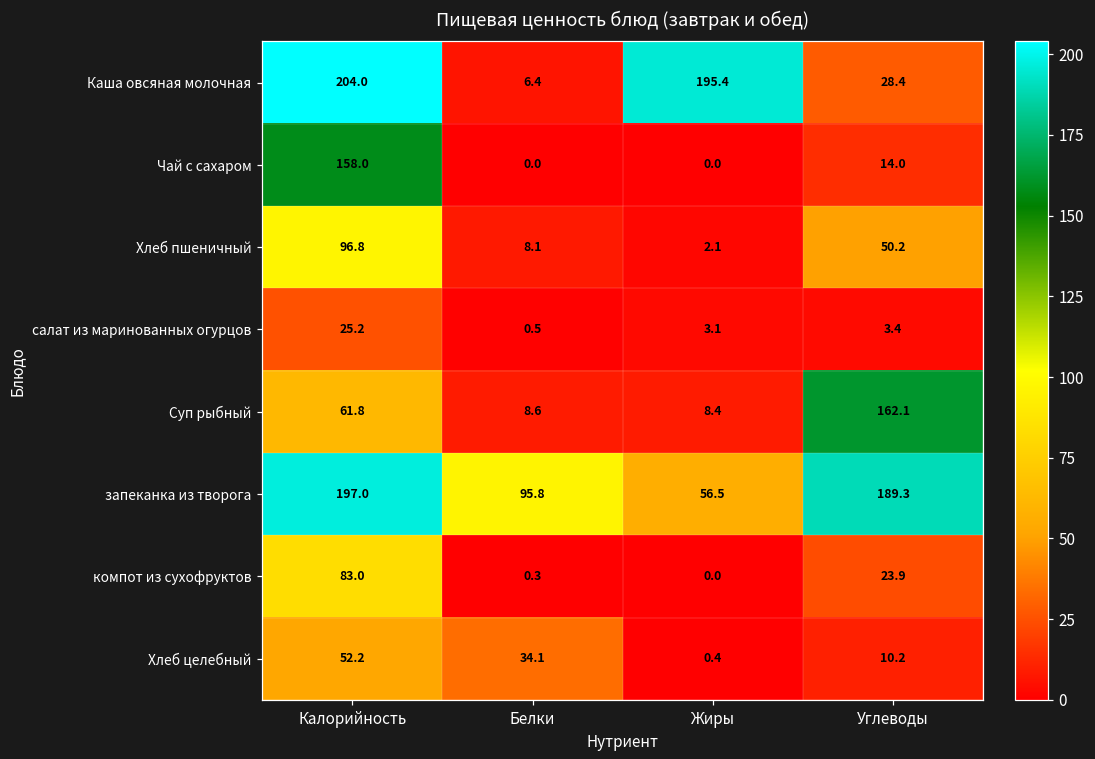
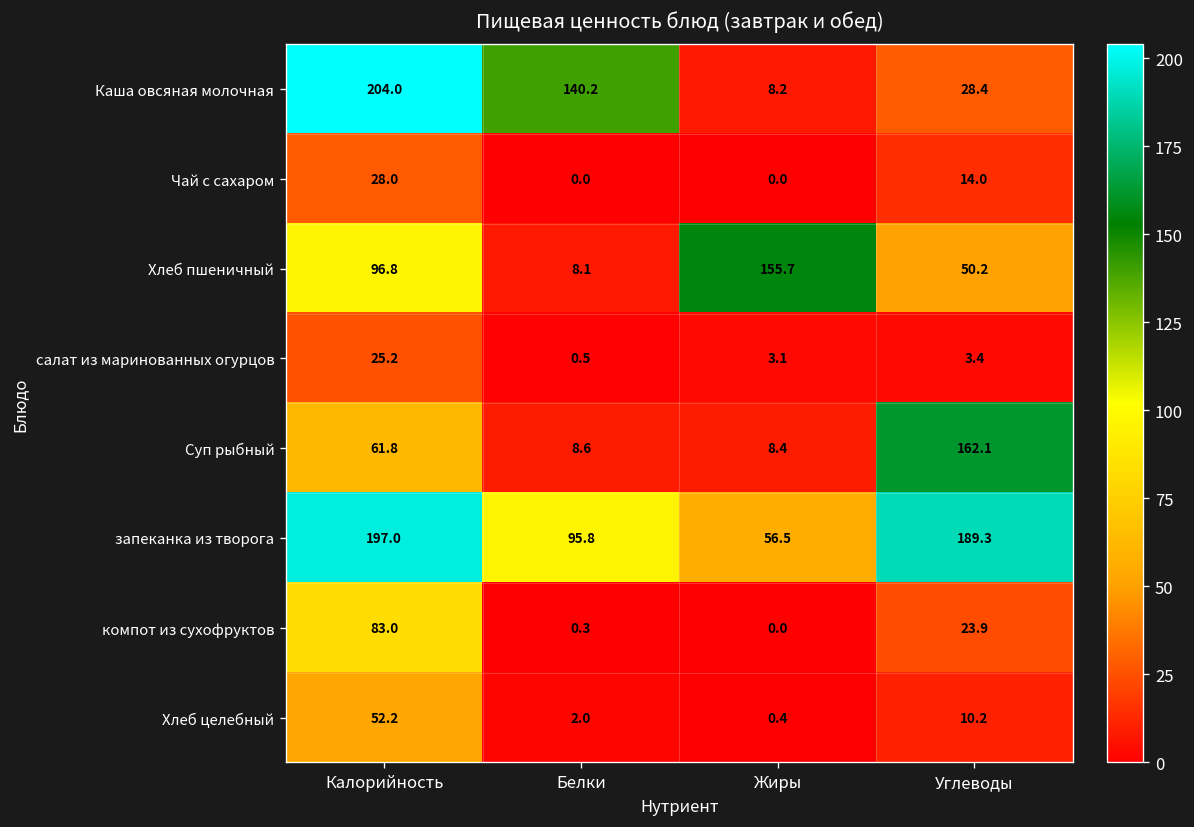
  {
    "Каша овсяная молочная": {
      "Калорийность": 204.0,
-     "Белки": 6.4,
-     "Жиры": 195.4,
+     "Белки": 140.2,
+     "Жиры": 8.2,
      "Углеводы": 28.4
    },
    "Чай с сахаром": {
-     "Калорийность": 158.0,
+     "Калорийность": 28.0,
      "Белки": 0.0,
      "Жиры": 0.0,
      "Углеводы": 14.0
    },
    "Хлеб пшеничный": {
      "Калорийность": 96.8,
      "Белки": 8.1,
-     "Жиры": 2.1,
+     "Жиры": 155.7,
      "Углеводы": 50.2
    },
    "салат из маринованных огурцов": {
      "Калорийность": 25.2,
      "Белки": 0.5,
      "Жиры": 3.1,
      "Углеводы": 3.4
    },
    "Суп рыбный": {
      "Калорийность": 61.8,
      "Белки": 8.6,
      "Жиры": 8.4,
      "Углеводы": 162.1
    },
    "запеканка из творога": {
      "Калорийность": 197.0,
      "Белки": 95.8,
      "Жиры": 56.5,
      "Углеводы": 189.3
    },
    "компот из сухофруктов": {
      "Калорийность": 83.0,
      "Белки": 0.3,
      "Жиры": 0.0,
      "Углеводы": 23.9
    },
    "Хлеб целебный": {
      "Калорийность": 52.2,
-     "Белки": 34.1,
+     "Белки": 2.0,
      "Жиры": 0.4,
      "Углеводы": 10.2
    }
  }
